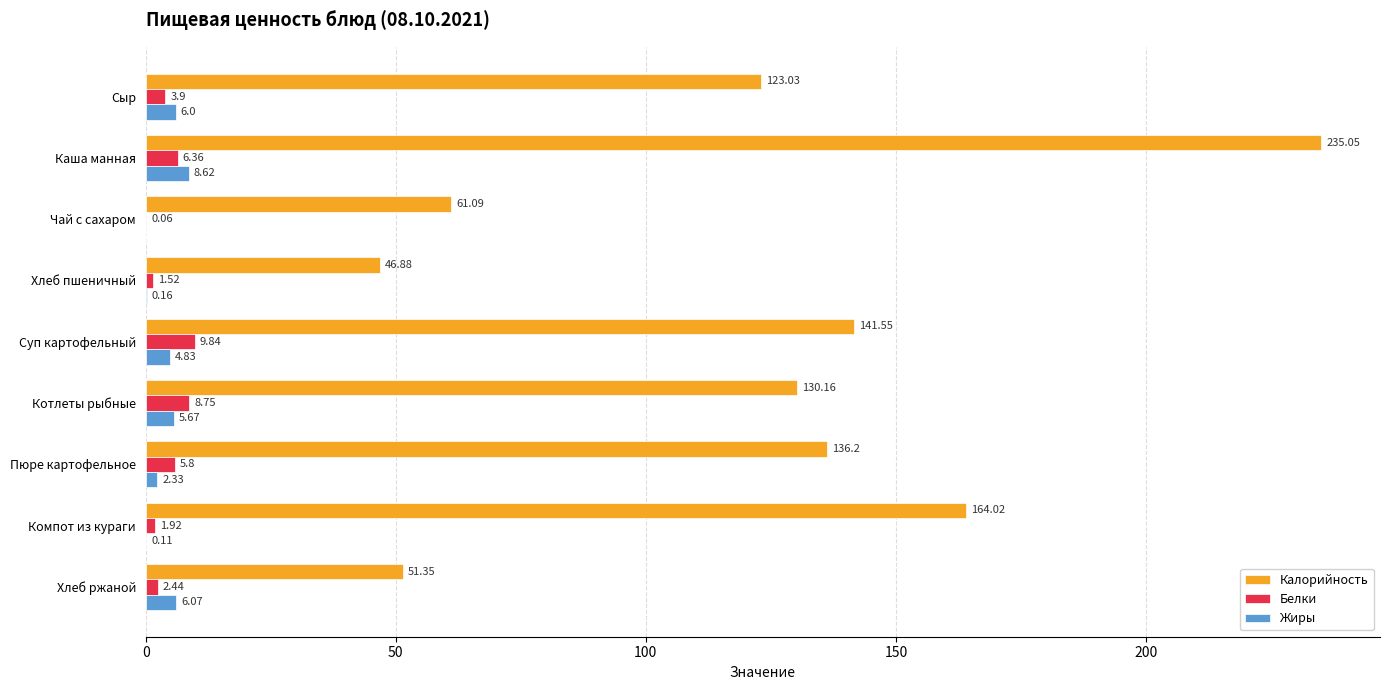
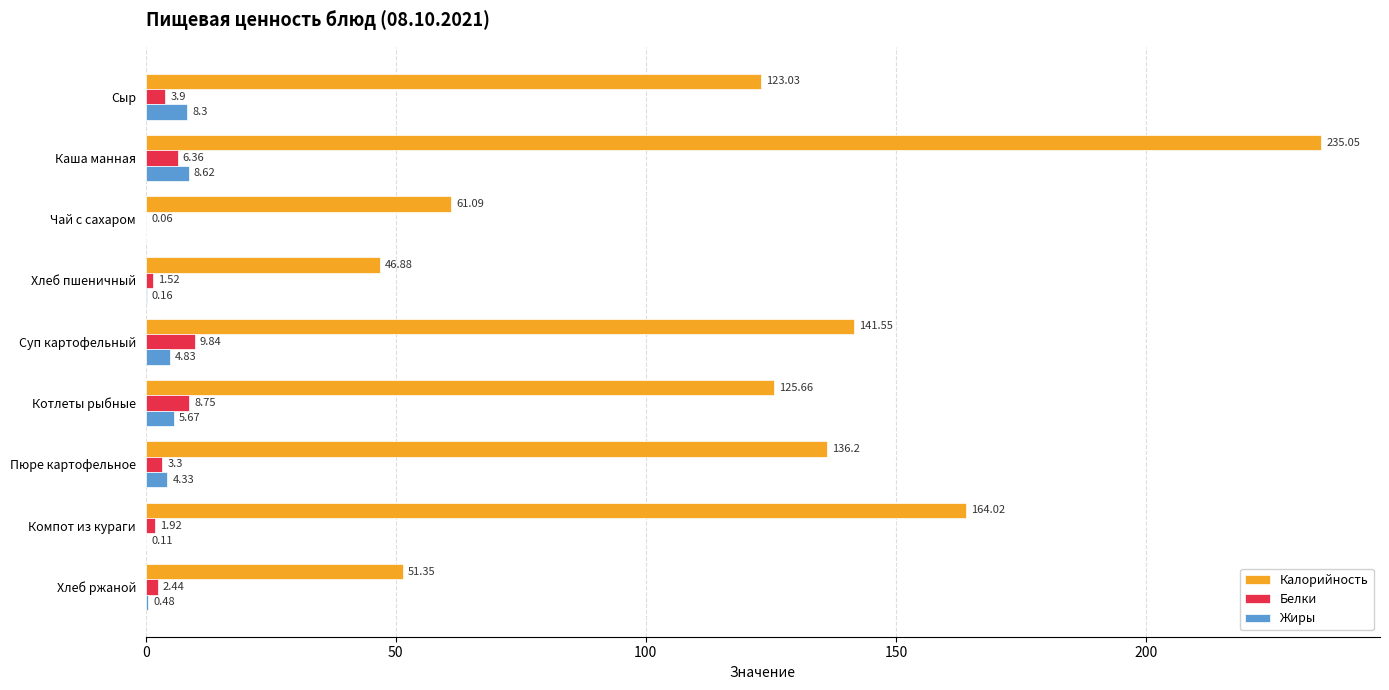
  {
    "Калорийность": {
      "Сыр": 123.03,
      "Каша манная": 235.05,
      "Чай с сахаром": 61.09,
      "Хлеб пшеничный": 46.88,
      "Суп картофельный": 141.55,
-     "Котлеты рыбные": 130.16,
+     "Котлеты рыбные": 125.66,
      "Пюре картофельное": 136.2,
      "Компот из кураги": 164.02,
      "Хлеб ржаной": 51.35
    },
    "Белки": {
      "Сыр": 3.9,
      "Каша манная": 6.36,
      "Чай с сахаром": 0.06,
      "Хлеб пшеничный": 1.52,
      "Суп картофельный": 9.84,
      "Котлеты рыбные": 8.75,
-     "Пюре картофельное": 5.8,
+     "Пюре картофельное": 3.3,
      "Компот из кураги": 1.92,
      "Хлеб ржаной": 2.44
    },
    "Жиры": {
-     "Сыр": 6.0,
+     "Сыр": 8.3,
      "Каша манная": 8.62,
      "Хлеб пшеничный": 0.16,
      "Суп картофельный": 4.83,
      "Котлеты рыбные": 5.67,
-     "Пюре картофельное": 2.33,
+     "Пюре картофельное": 4.33,
      "Компот из кураги": 0.11,
-     "Хлеб ржаной": 6.07
+     "Хлеб ржаной": 0.48
    }
  }
